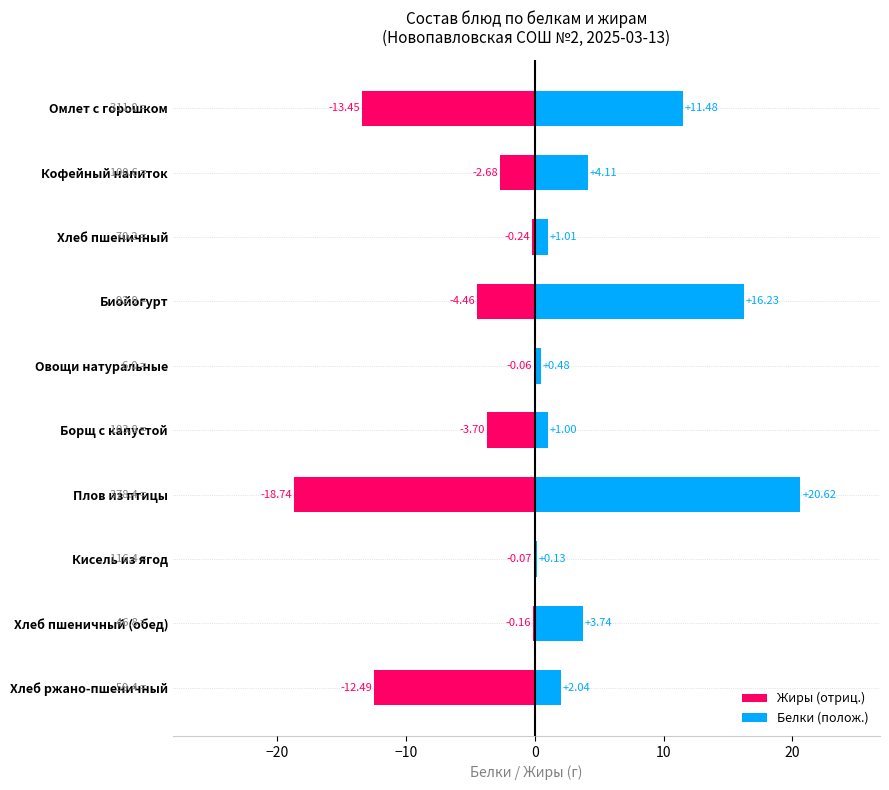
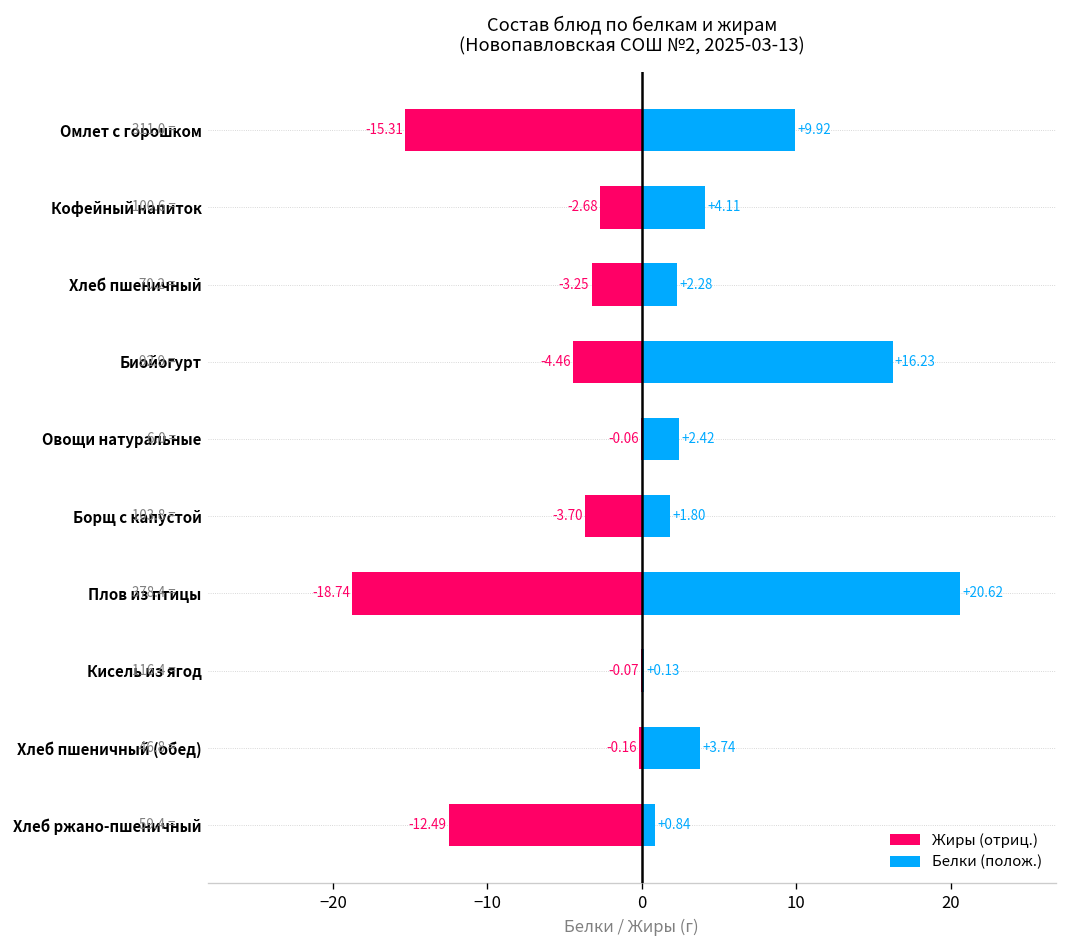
  {
    "Жиры (отриц.)": {
-     "Омлет с горошком": "-13.45",
+     "Омлет с горошком": "-15.31",
      "Кофейный напиток": "-2.68",
-     "Хлеб пшеничный": "-0.24",
+     "Хлеб пшеничный": "-3.25",
      "Биойогурт": "-4.46",
      "Овощи натуральные": "-0.06",
      "Борщ с капустой": "-3.70",
      "Плов из птицы": "-18.74",
      "Кисель из ягод": "-0.07",
      "Хлеб пшеничный (обед)": "-0.16",
      "Хлеб ржано-пшеничный": "-12.49"
    },
    "Белки (полож.)": {
-     "Омлет с горошком": "+11.48",
+     "Омлет с горошком": "+9.92",
      "Кофейный напиток": "+4.11",
-     "Хлеб пшеничный": "+1.01",
+     "Хлеб пшеничный": "+2.28",
      "Биойогурт": "+16.23",
-     "Овощи натуральные": "+0.48",
-     "Борщ с капустой": "+1.00",
+     "Овощи натуральные": "+2.42",
+     "Борщ с капустой": "+1.80",
      "Плов из птицы": "+20.62",
      "Кисель из ягод": "+0.13",
      "Хлеб пшеничный (обед)": "+3.74",
-     "Хлеб ржано-пшеничный": "+2.04"
+     "Хлеб ржано-пшеничный": "+0.84"
    }
  }
